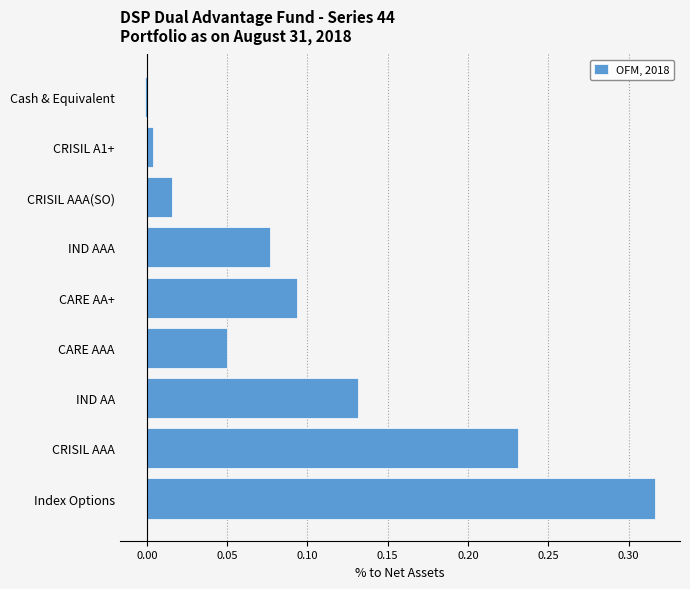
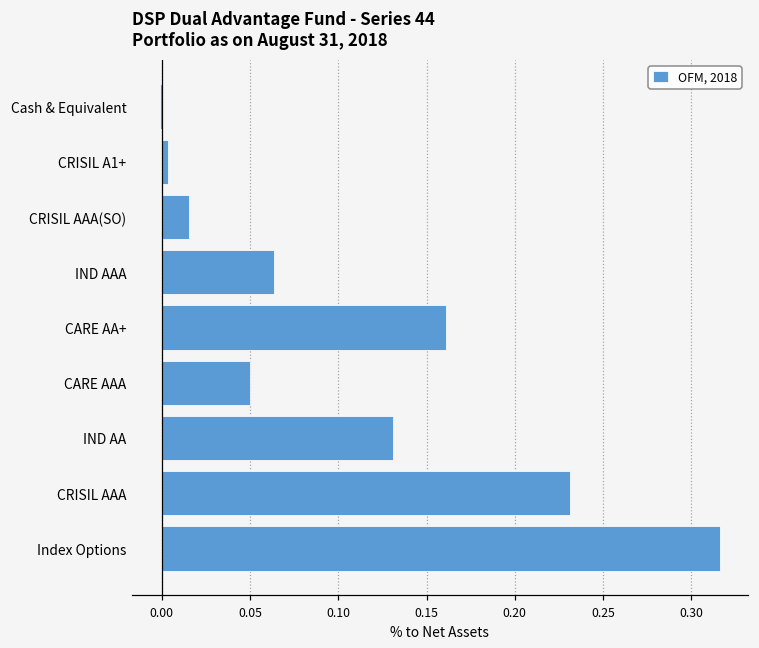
  {
    "CRISIL A1+": 0.004,
    "CRISIL AAA(SO)": 0.016,
-   "IND AAA": 0.077,
-   "CARE AA+": 0.094,
+   "IND AAA": 0.064,
+   "CARE AA+": 0.161,
    "CARE AAA": 0.050,
    "IND AA": 0.131,
    "CRISIL AAA": 0.231,
    "Index Options": 0.316
  }
